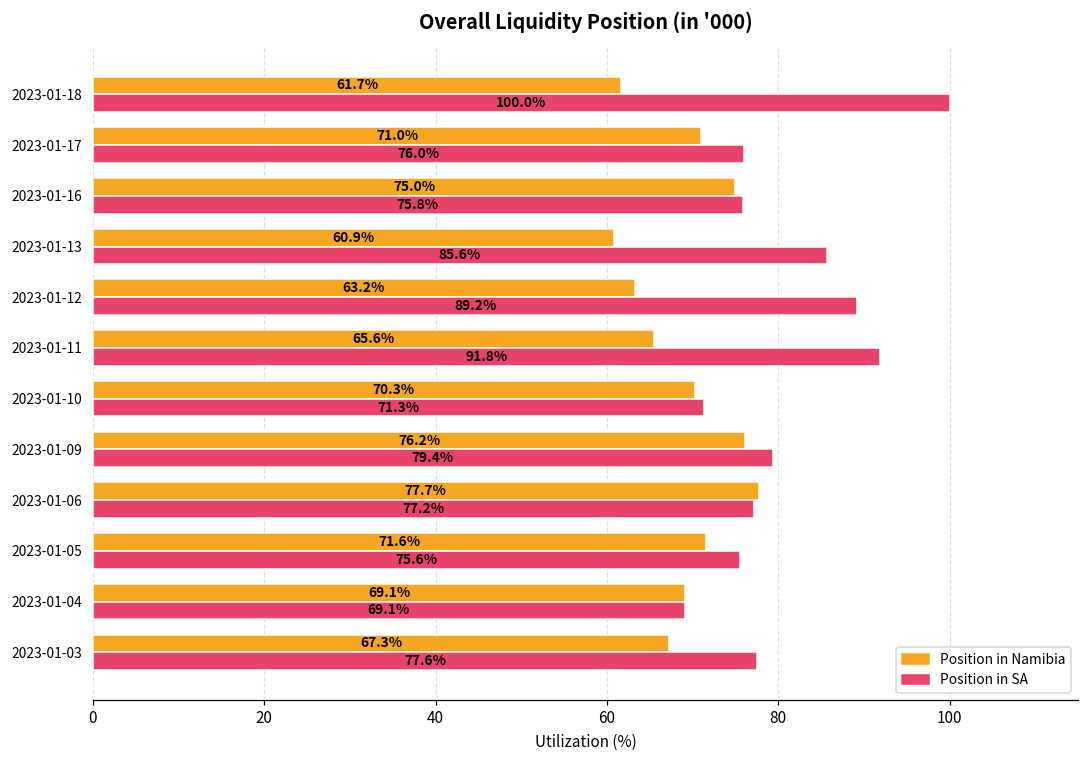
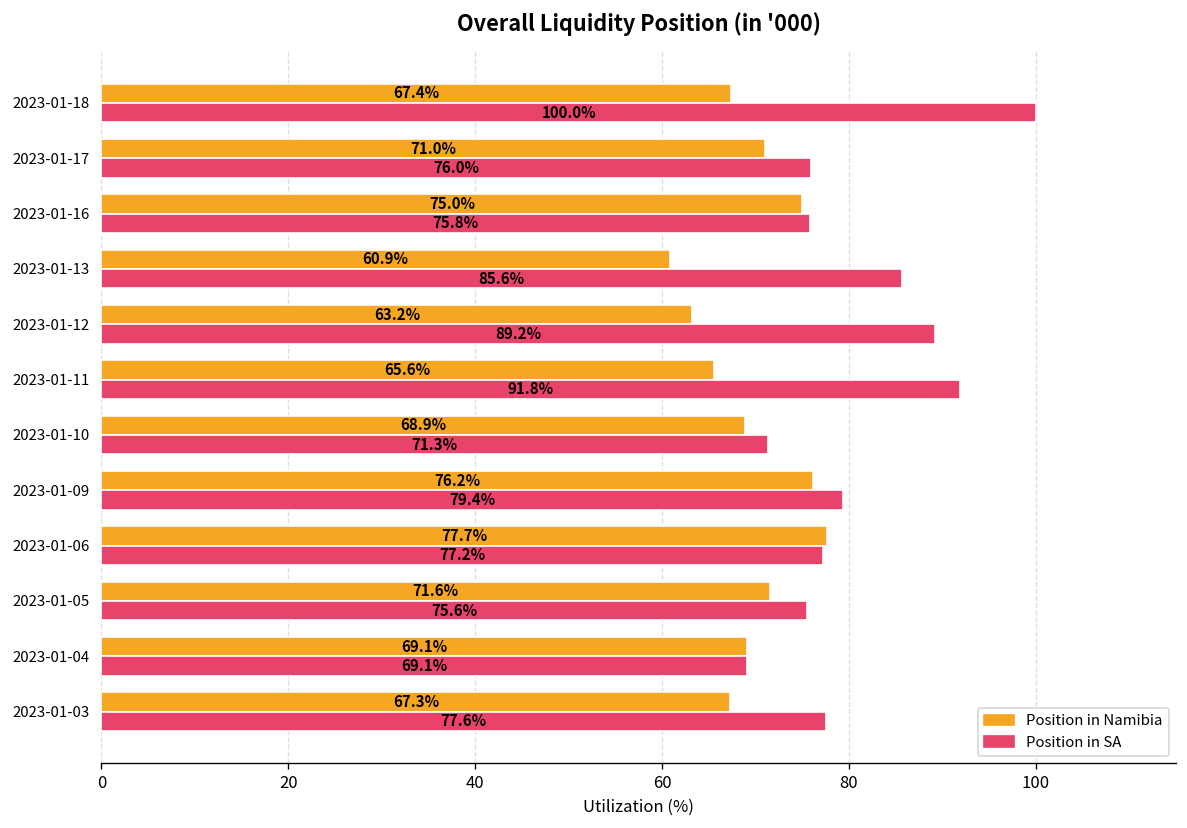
  {
    "Position in Namibia": {
-     "2023-01-18": "61.7%",
+     "2023-01-18": "67.4%",
      "2023-01-17": "71.0%",
      "2023-01-16": "75.0%",
      "2023-01-13": "60.9%",
      "2023-01-12": "63.2%",
      "2023-01-11": "65.6%",
-     "2023-01-10": "70.3%",
+     "2023-01-10": "68.9%",
      "2023-01-09": "76.2%",
      "2023-01-06": "77.7%",
      "2023-01-05": "71.6%",
      "2023-01-04": "69.1%",
      "2023-01-03": "67.3%"
    },
    "Position in SA": {
      "2023-01-18": "100.0%",
      "2023-01-17": "76.0%",
      "2023-01-16": "75.8%",
      "2023-01-13": "85.6%",
      "2023-01-12": "89.2%",
      "2023-01-11": "91.8%",
      "2023-01-10": "71.3%",
      "2023-01-09": "79.4%",
      "2023-01-06": "77.2%",
      "2023-01-05": "75.6%",
      "2023-01-04": "69.1%",
      "2023-01-03": "77.6%"
    }
  }
